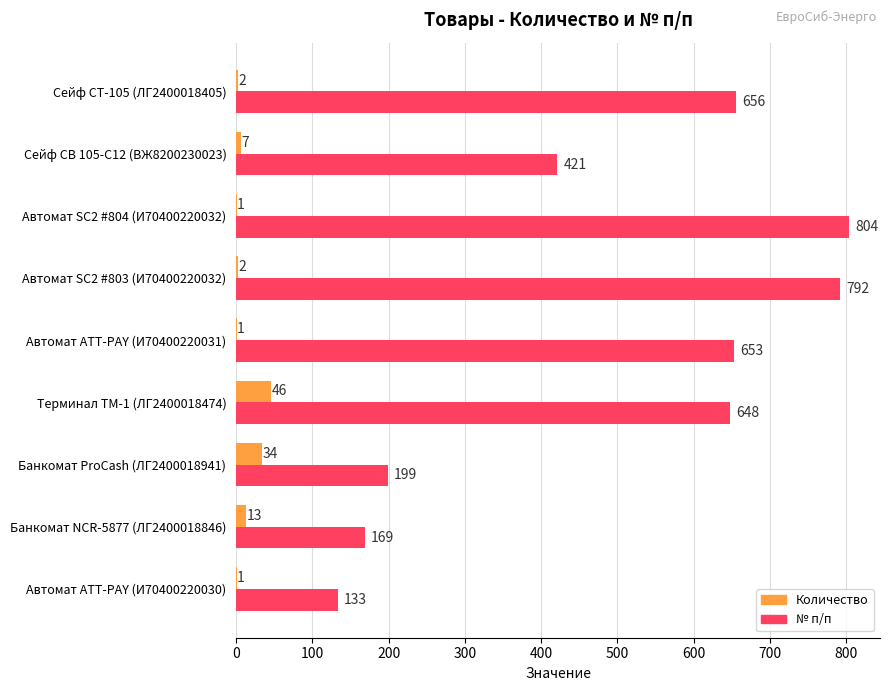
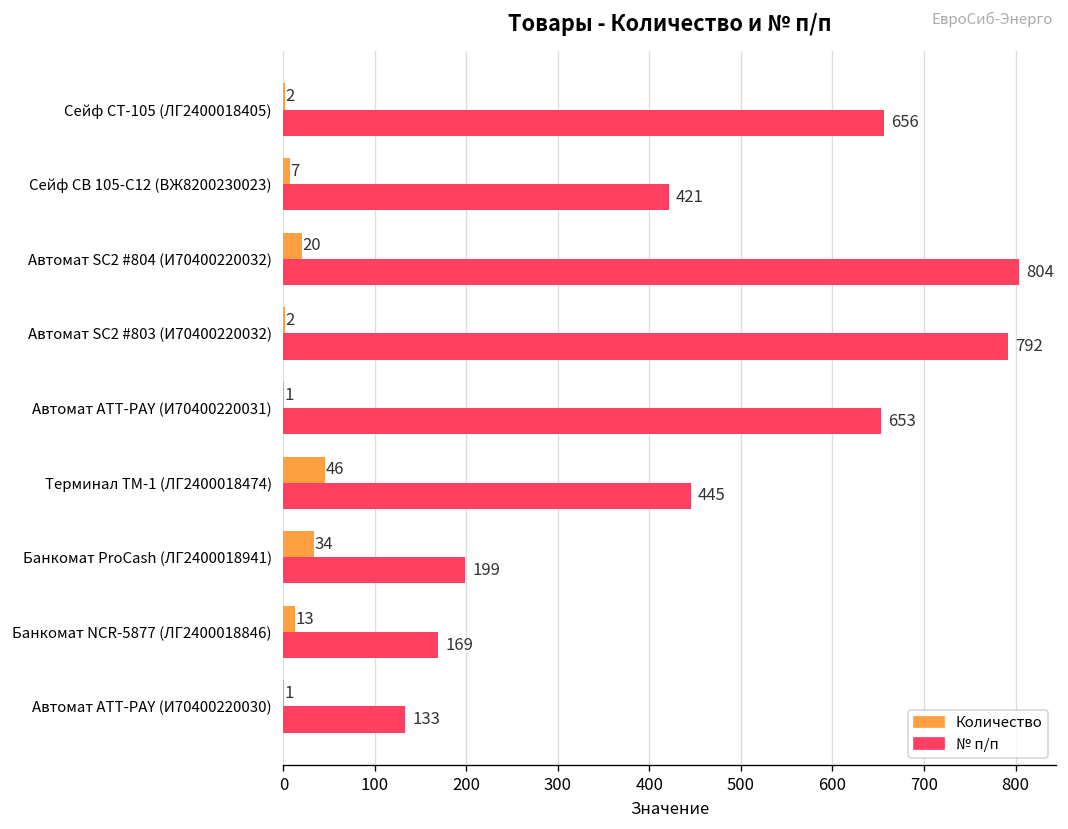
  {
    "Количество": {
      "Сейф СТ-105 (ЛГ2400018405)": 2,
      "Сейф СВ 105-С12 (ВЖ8200230023)": 7,
-     "Автомат SC2 #804 (И70400220032)": 1,
+     "Автомат SC2 #804 (И70400220032)": 20,
      "Автомат SC2 #803 (И70400220032)": 2,
      "Автомат ATT-PAY (И70400220031)": 1,
      "Терминал ТМ-1 (ЛГ2400018474)": 46,
      "Банкомат ProCash (ЛГ2400018941)": 34,
      "Банкомат NCR-5877 (ЛГ2400018846)": 13,
      "Автомат ATT-PAY (И70400220030)": 1
    },
    "№ п/п": {
      "Сейф СТ-105 (ЛГ2400018405)": 656,
      "Сейф СВ 105-С12 (ВЖ8200230023)": 421,
      "Автомат SC2 #804 (И70400220032)": 804,
      "Автомат SC2 #803 (И70400220032)": 792,
      "Автомат ATT-PAY (И70400220031)": 653,
-     "Терминал ТМ-1 (ЛГ2400018474)": 648,
+     "Терминал ТМ-1 (ЛГ2400018474)": 445,
      "Банкомат ProCash (ЛГ2400018941)": 199,
      "Банкомат NCR-5877 (ЛГ2400018846)": 169,
      "Автомат ATT-PAY (И70400220030)": 133
    }
  }
